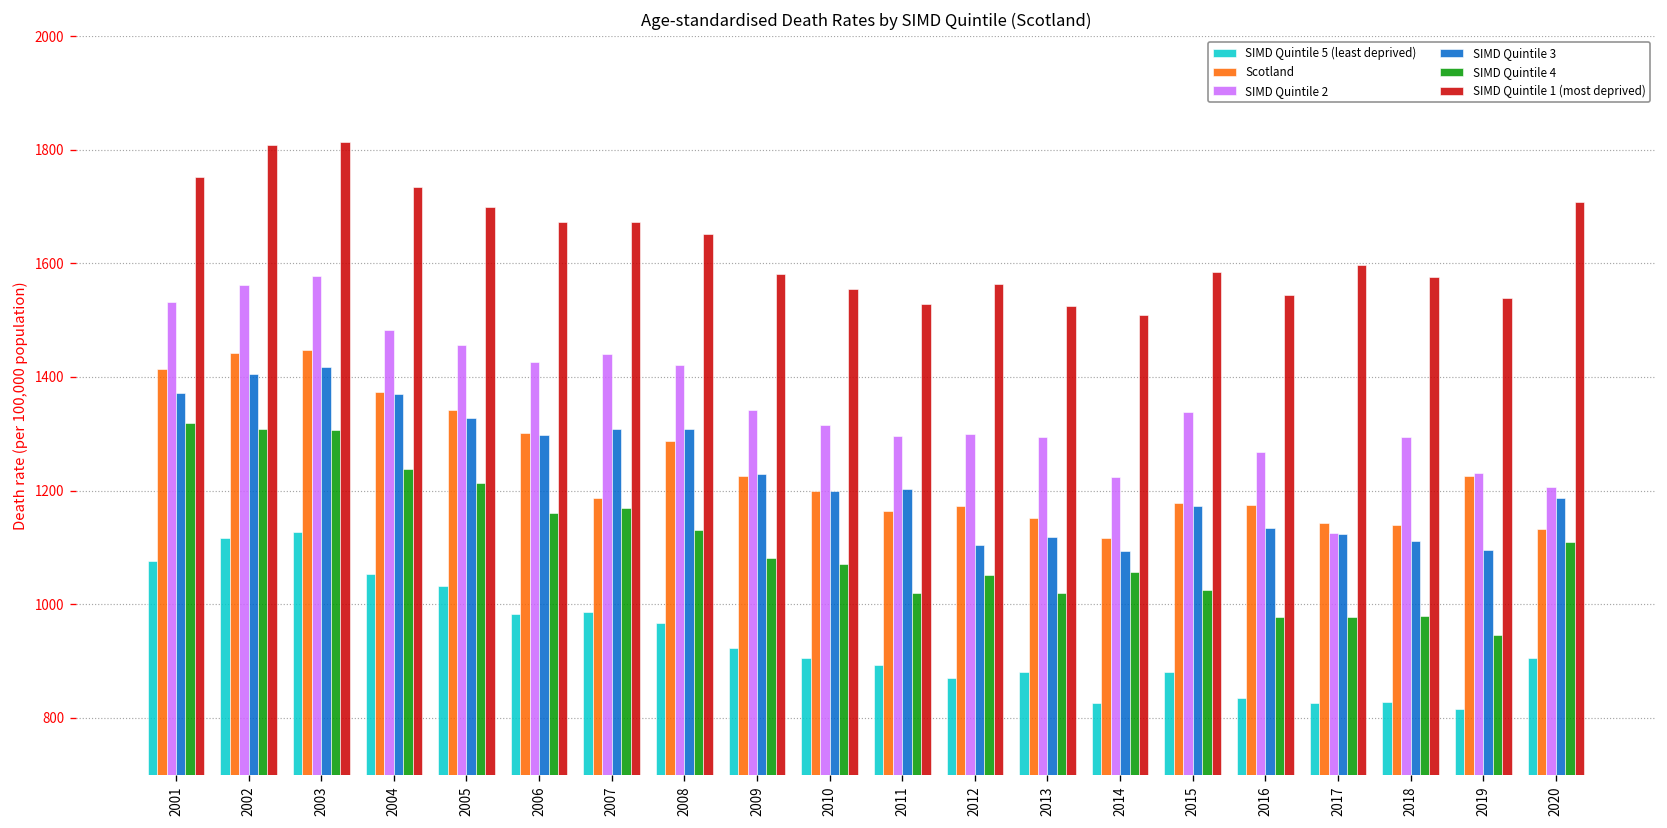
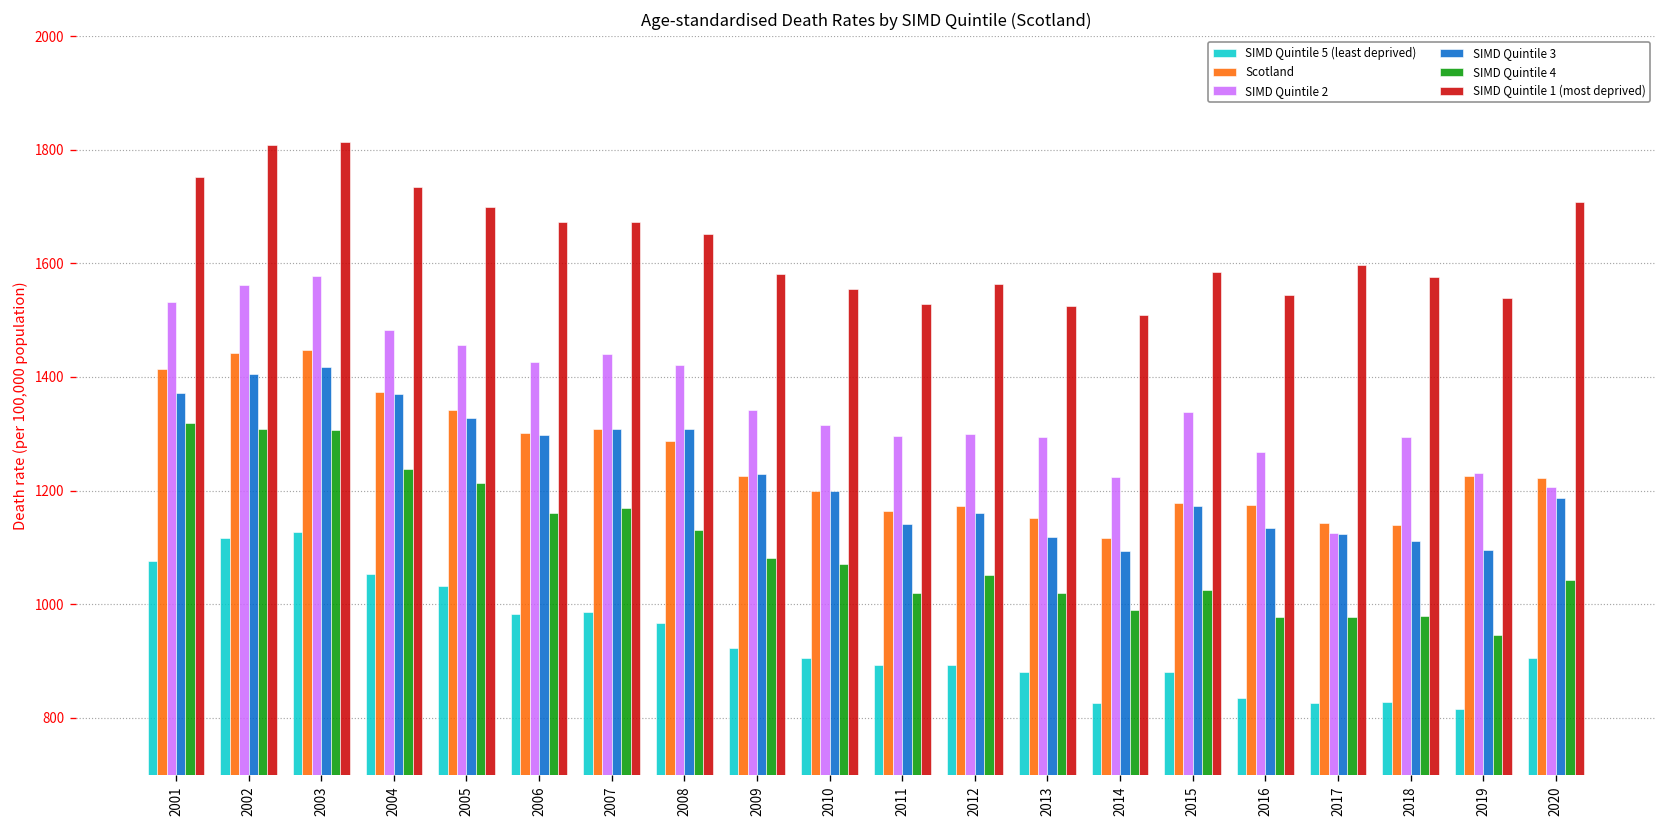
  {
    "SIMD Quintile 5 (least deprived)": {
      "2001": 1080,
      "2002": 1120,
      "2003": 1130,
      "2004": 1050,
      "2005": 1030,
      "2006": 980,
      "2007": 990,
      "2008": 970,
      "2009": 920,
      "2010": 910,
      "2011": 890,
-     "2012": 870,
+     "2012": 890,
      "2013": 880,
      "2014": 830,
      "2015": 880,
      "2016": 830,
      "2017": 830,
      "2018": 830,
      "2019": 820,
      "2020": 900
    },
    "Scotland": {
      "2001": 1410,
      "2002": 1440,
      "2003": 1450,
      "2004": 1370,
      "2005": 1340,
      "2006": 1300,
-     "2007": 1190,
+     "2007": 1310,
      "2008": 1290,
      "2009": 1220,
      "2010": 1200,
      "2011": 1160,
      "2012": 1170,
      "2013": 1150,
      "2014": 1120,
      "2015": 1180,
      "2016": 1170,
      "2017": 1140,
      "2018": 1140,
      "2019": 1230,
-     "2020": 1130
+     "2020": 1220
    },
    "SIMD Quintile 2": {
      "2001": 1530,
      "2002": 1560,
      "2003": 1580,
      "2004": 1480,
      "2005": 1460,
      "2006": 1430,
      "2007": 1440,
      "2008": 1420,
      "2009": 1340,
      "2010": 1320,
      "2011": 1300,
      "2012": 1300,
      "2013": 1300,
      "2014": 1220,
      "2015": 1340,
      "2016": 1270,
      "2017": 1130,
      "2018": 1300,
      "2019": 1230,
      "2020": 1210
    },
    "SIMD Quintile 3": {
      "2001": 1370,
      "2002": 1400,
      "2003": 1420,
      "2004": 1370,
      "2005": 1330,
      "2006": 1300,
      "2007": 1310,
      "2008": 1310,
      "2009": 1230,
      "2010": 1200,
-     "2011": 1200,
-     "2012": 1100,
+     "2011": 1140,
+     "2012": 1160,
      "2013": 1120,
      "2014": 1090,
      "2015": 1170,
      "2016": 1130,
      "2017": 1120,
      "2018": 1110,
      "2019": 1100,
      "2020": 1190
    },
    "SIMD Quintile 4": {
      "2001": 1320,
      "2002": 1310,
      "2003": 1310,
      "2004": 1240,
      "2005": 1210,
      "2006": 1160,
      "2007": 1170,
      "2008": 1130,
      "2009": 1080,
      "2010": 1070,
      "2011": 1020,
      "2012": 1050,
      "2013": 1020,
-     "2014": 1060,
+     "2014": 990,
      "2015": 1020,
      "2016": 980,
      "2017": 980,
      "2018": 980,
      "2019": 950,
-     "2020": 1110
+     "2020": 1040
    },
    "SIMD Quintile 1 (most deprived)": {
      "2001": 1750,
      "2002": 1810,
      "2003": 1810,
      "2004": 1730,
      "2005": 1700,
      "2006": 1670,
      "2007": 1670,
      "2008": 1650,
      "2009": 1580,
      "2010": 1550,
      "2011": 1530,
      "2012": 1560,
      "2013": 1520,
      "2014": 1510,
      "2015": 1580,
      "2016": 1540,
      "2017": 1600,
      "2018": 1580,
      "2019": 1540,
      "2020": 1710
    }
  }
